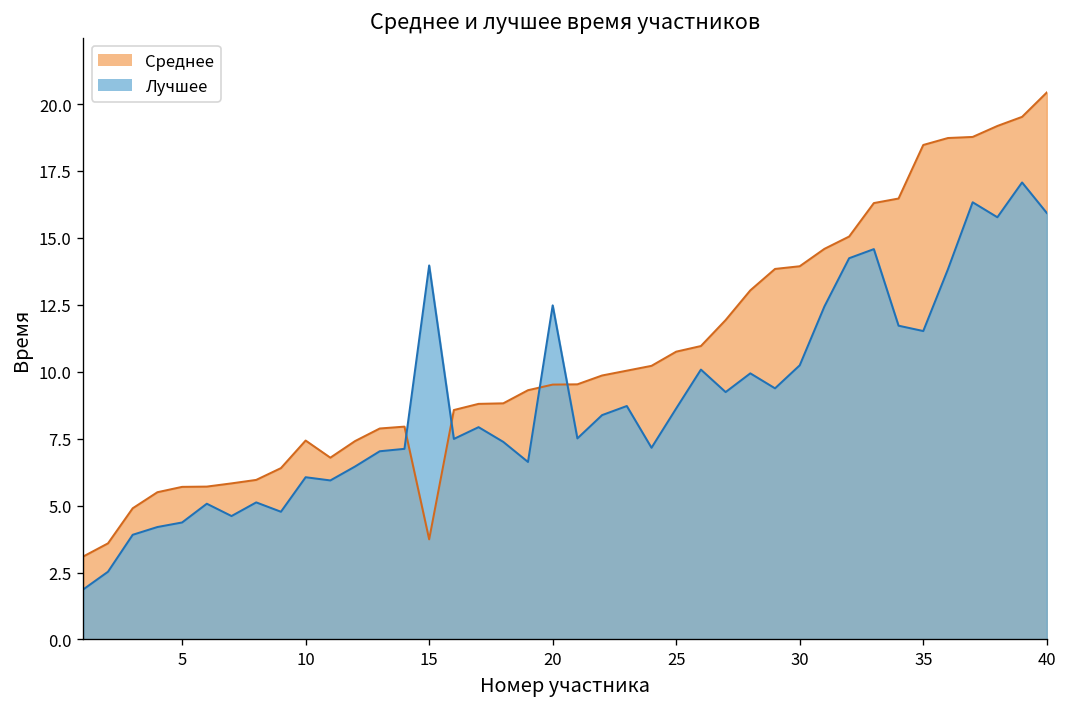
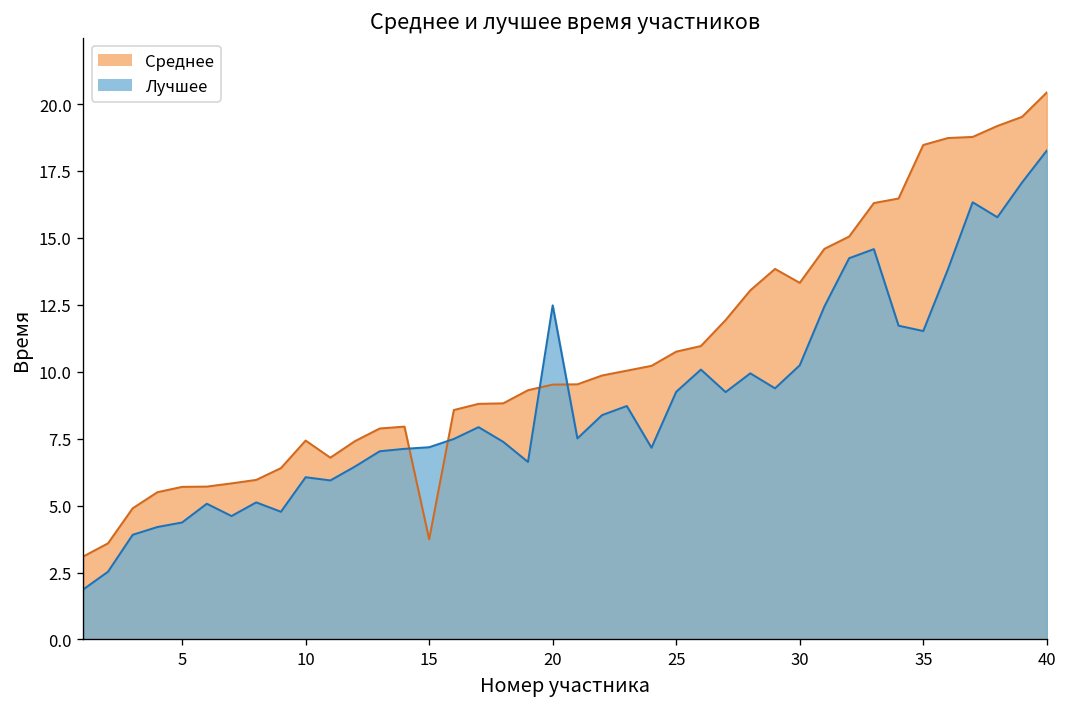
  {
    "Среднее": {
      "5": 5.7,
      "10": 7.4,
      "15": 3.7,
      "20": 9.5,
      "25": 10.8,
-     "30": 13.9,
+     "30": 13.3,
      "35": 18.5,
      "40": 20.4
    },
    "Лучшее": {
      "5": 4.4,
      "10": 6.1,
-     "15": 14.0,
+     "15": 7.2,
      "20": 12.5,
-     "25": 8.6,
+     "25": 9.3,
      "30": 10.2,
      "35": 11.5,
-     "40": 15.9
+     "40": 18.3
    }
  }
